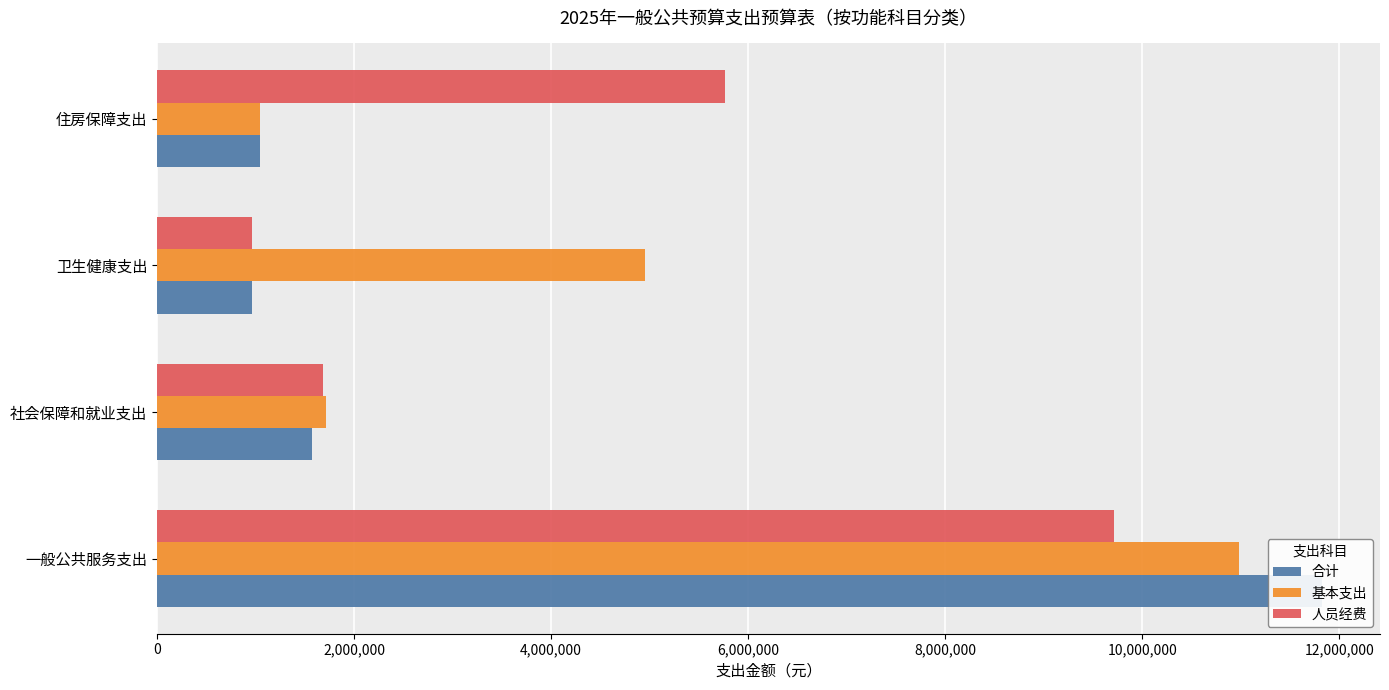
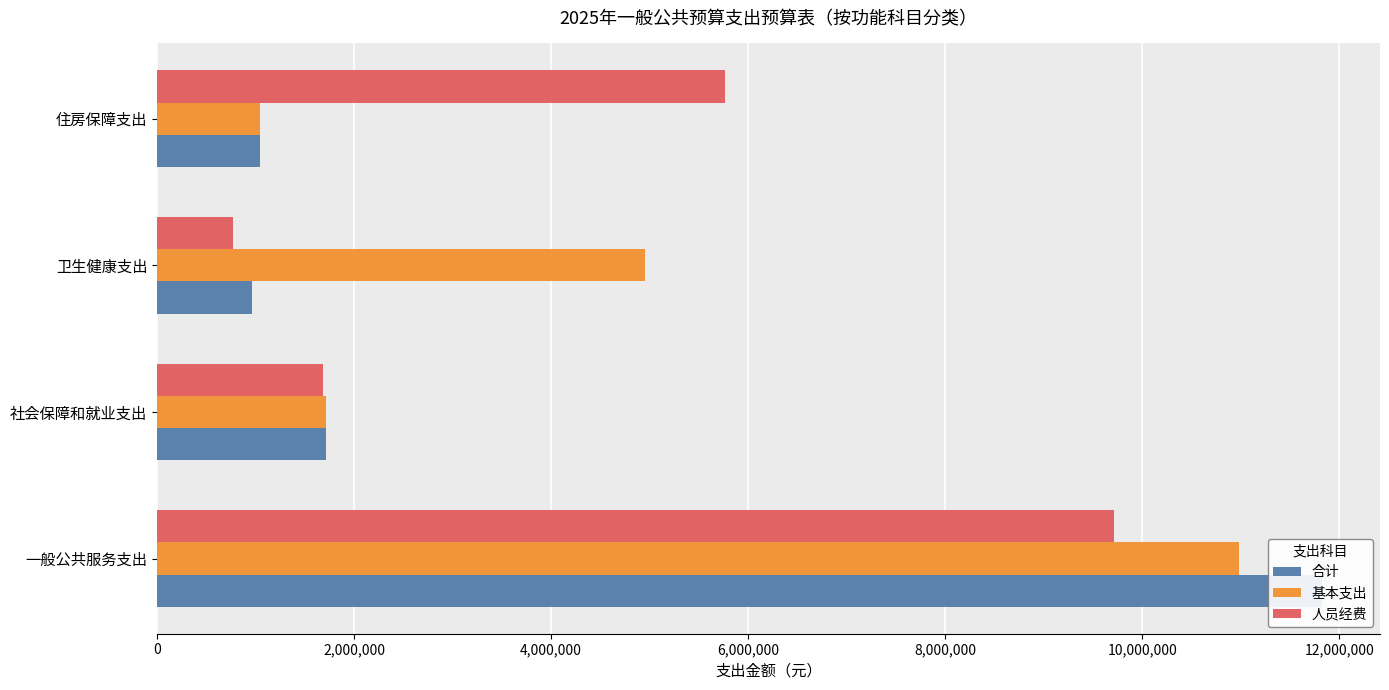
  {
    "合计": {
      "住房保障支出": "1,000,000",
      "卫生健康支出": "1,000,000",
-     "社会保障和就业支出": "1,600,000"
+     "社会保障和就业支出": "1,700,000"
    },
    "基本支出": {
      "住房保障支出": "1,000,000",
      "卫生健康支出": "5,000,000",
      "社会保障和就业支出": "1,700,000",
      "一般公共服务支出": "11,000,000"
    },
    "人员经费": {
      "住房保障支出": "5,800,000",
-     "卫生健康支出": "1,000,000",
+     "卫生健康支出": "800,000",
      "社会保障和就业支出": "1,700,000",
      "一般公共服务支出": "9,700,000"
    }
  }
